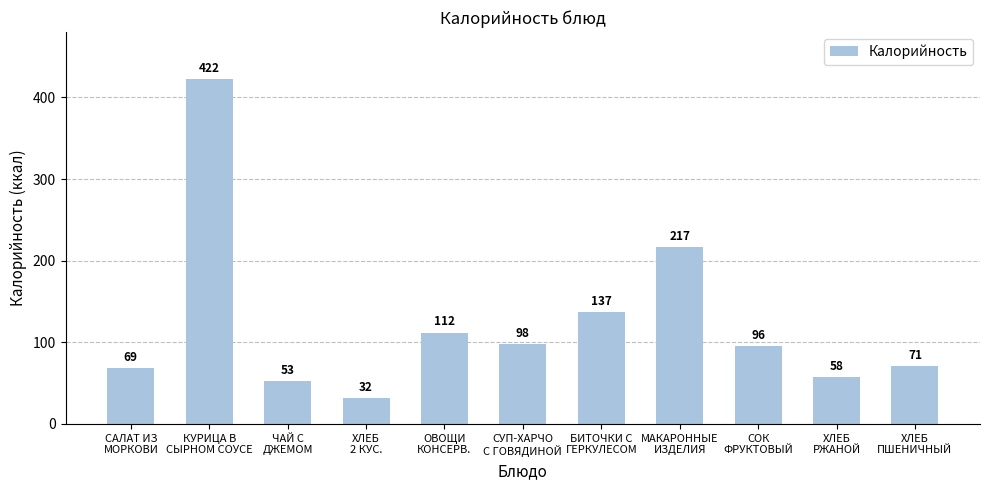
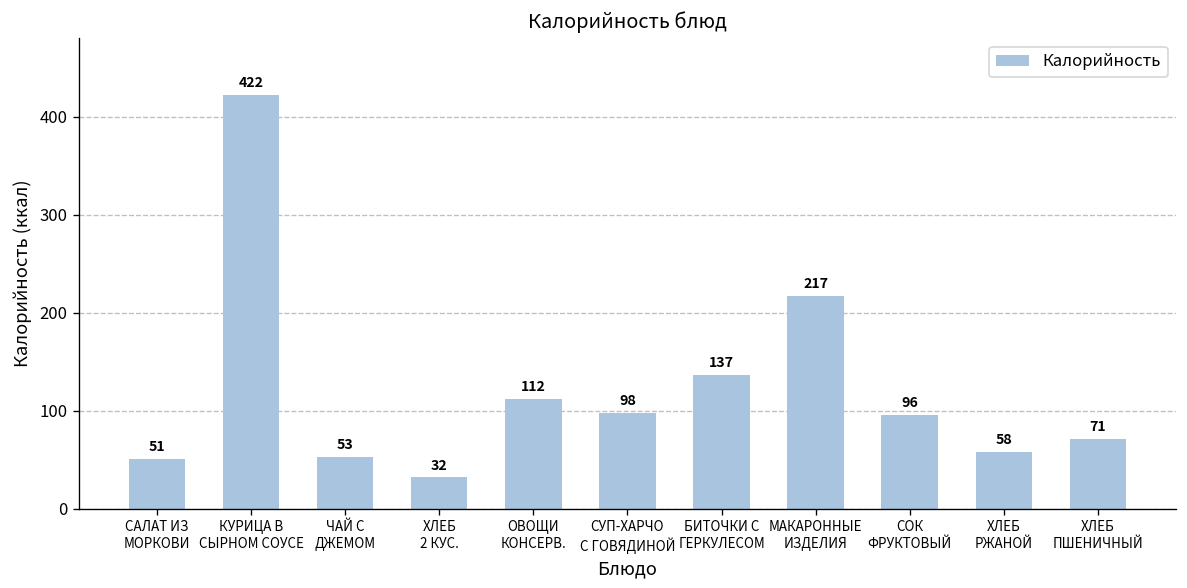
  {
-   "САЛАТ ИЗ МОРКОВИ": 69,
+   "САЛАТ ИЗ МОРКОВИ": 51,
    "КУРИЦА В СЫРНОМ СОУСЕ": 422,
    "ЧАЙ С ДЖЕМОМ": 53,
    "ХЛЕБ 2 КУС.": 32,
    "ОВОЩИ КОНСЕРВ.": 112,
    "СУП-ХАРЧО С ГОВЯДИНОЙ": 98,
    "БИТОЧКИ С ГЕРКУЛЕСОМ": 137,
    "МАКАРОННЫЕ ИЗДЕЛИЯ": 217,
    "СОК ФРУКТОВЫЙ": 96,
    "ХЛЕБ РЖАНОЙ": 58,
    "ХЛЕБ ПШЕНИЧНЫЙ": 71
  }
